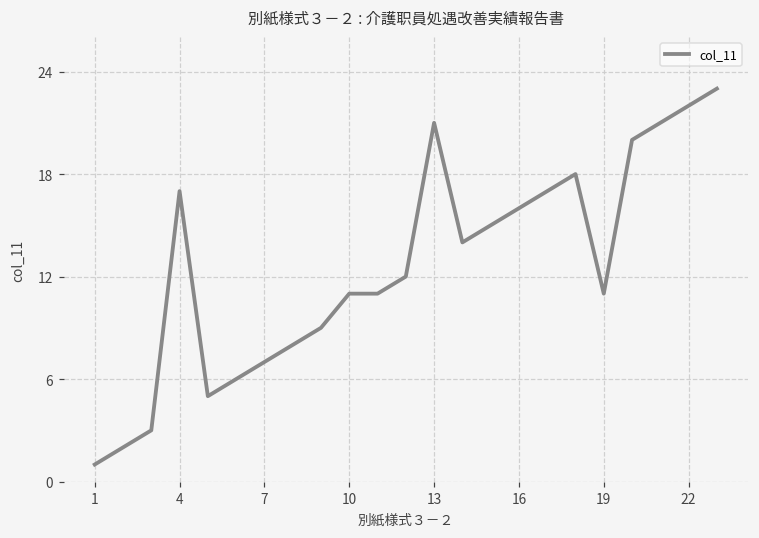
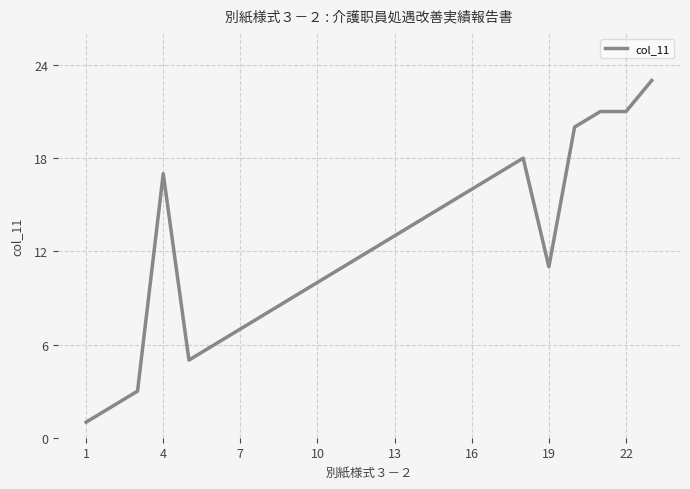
  {
    "1": 1,
    "4": 17,
    "7": 7,
-   "10": 11,
-   "13": 21,
+   "10": 10,
+   "13": 13,
    "16": 16,
    "19": 11,
-   "22": 22
+   "22": 21
  }
